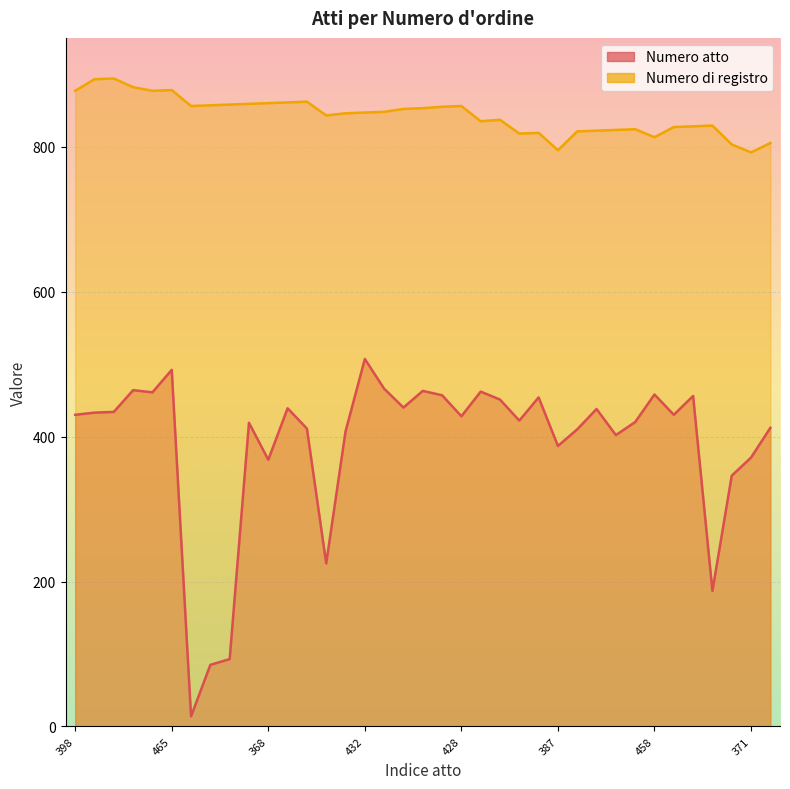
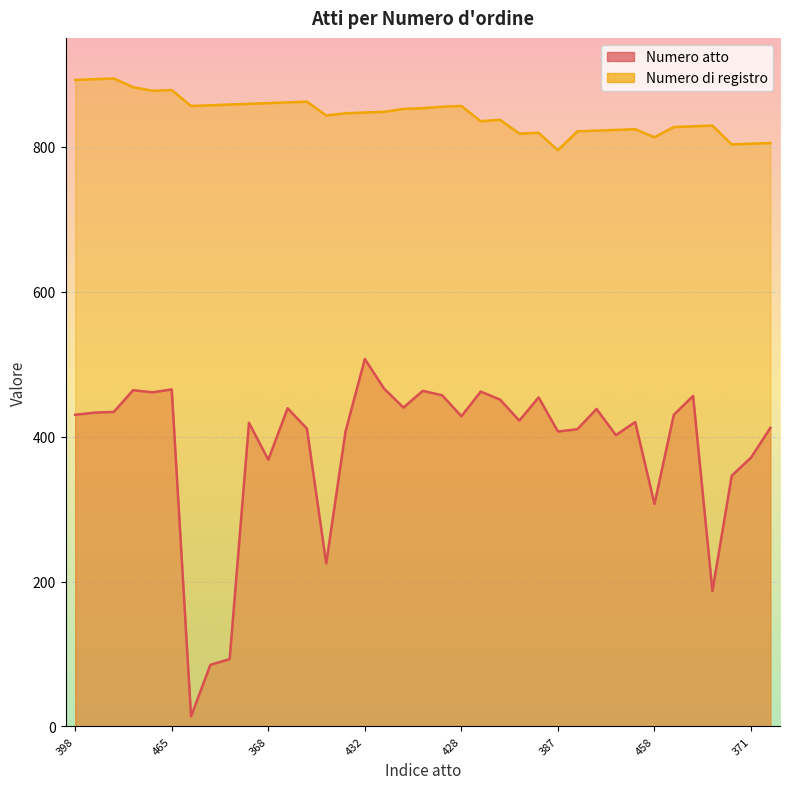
  {
    "Numero atto": {
      "398": 430,
-     "465": 490,
+     "465": 470,
      "368": 370,
      "432": 510,
      "428": 430,
-     "387": 390,
-     "458": 460,
+     "387": 410,
+     "458": 310,
      "371": 370
    },
    "Numero di registro": {
-     "398": 880,
+     "398": 890,
      "465": 880,
      "368": 860,
      "432": 850,
      "428": 860,
      "387": 800,
      "458": 810,
-     "371": 790
+     "371": 800
    }
  }
